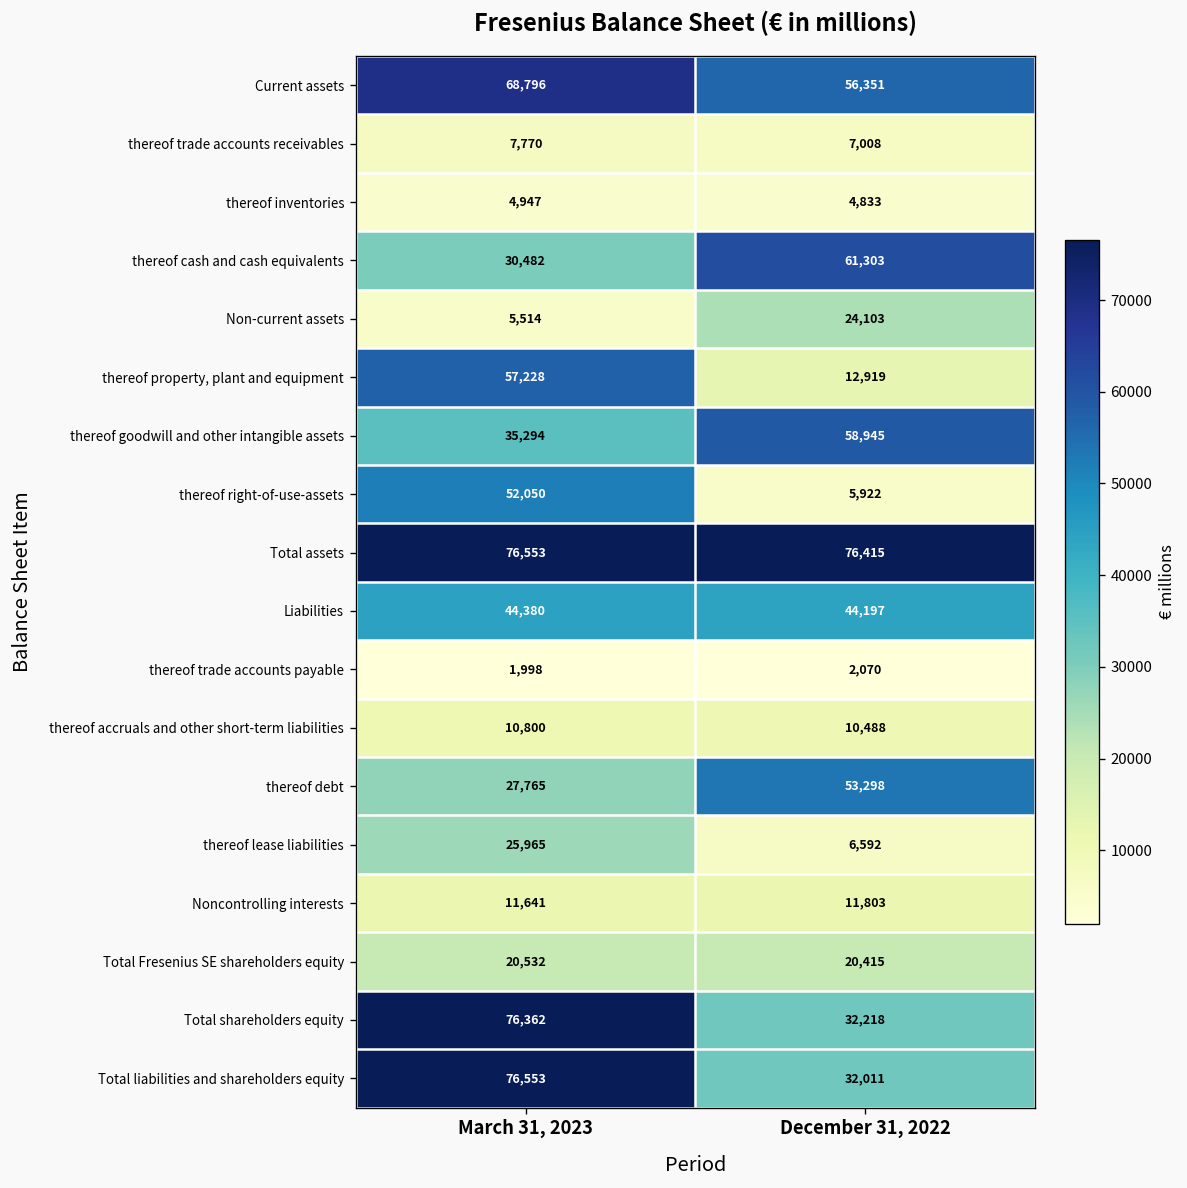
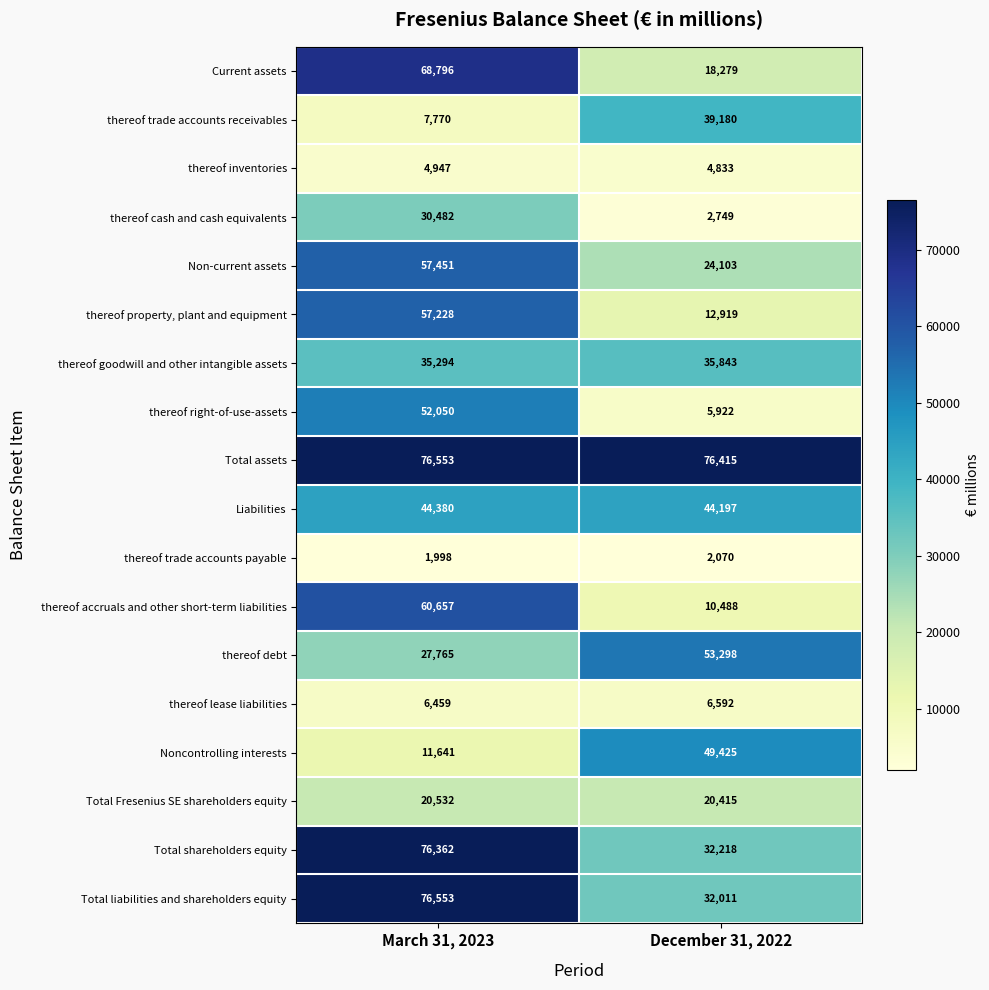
  {
    "Current assets": {
      "March 31, 2023": "68,796",
-     "December 31, 2022": "56,351"
+     "December 31, 2022": "18,279"
    },
    "thereof trade accounts receivables": {
      "March 31, 2023": "7,770",
-     "December 31, 2022": "7,008"
+     "December 31, 2022": "39,180"
    },
    "thereof inventories": {
      "March 31, 2023": "4,947",
      "December 31, 2022": "4,833"
    },
    "thereof cash and cash equivalents": {
      "March 31, 2023": "30,482",
-     "December 31, 2022": "61,303"
+     "December 31, 2022": "2,749"
    },
    "Non-current assets": {
-     "March 31, 2023": "5,514",
+     "March 31, 2023": "57,451",
      "December 31, 2022": "24,103"
    },
    "thereof property, plant and equipment": {
      "March 31, 2023": "57,228",
      "December 31, 2022": "12,919"
    },
    "thereof goodwill and other intangible assets": {
      "March 31, 2023": "35,294",
-     "December 31, 2022": "58,945"
+     "December 31, 2022": "35,843"
    },
    "thereof right-of-use-assets": {
      "March 31, 2023": "52,050",
      "December 31, 2022": "5,922"
    },
    "Total assets": {
      "March 31, 2023": "76,553",
      "December 31, 2022": "76,415"
    },
    "Liabilities": {
      "March 31, 2023": "44,380",
      "December 31, 2022": "44,197"
    },
    "thereof trade accounts payable": {
      "March 31, 2023": "1,998",
      "December 31, 2022": "2,070"
    },
    "thereof accruals and other short-term liabilities": {
-     "March 31, 2023": "10,800",
+     "March 31, 2023": "60,657",
      "December 31, 2022": "10,488"
    },
    "thereof debt": {
      "March 31, 2023": "27,765",
      "December 31, 2022": "53,298"
    },
    "thereof lease liabilities": {
-     "March 31, 2023": "25,965",
+     "March 31, 2023": "6,459",
      "December 31, 2022": "6,592"
    },
    "Noncontrolling interests": {
      "March 31, 2023": "11,641",
-     "December 31, 2022": "11,803"
+     "December 31, 2022": "49,425"
    },
    "Total Fresenius SE shareholders equity": {
      "March 31, 2023": "20,532",
      "December 31, 2022": "20,415"
    },
    "Total shareholders equity": {
      "March 31, 2023": "76,362",
      "December 31, 2022": "32,218"
    },
    "Total liabilities and shareholders equity": {
      "March 31, 2023": "76,553",
      "December 31, 2022": "32,011"
    }
  }
